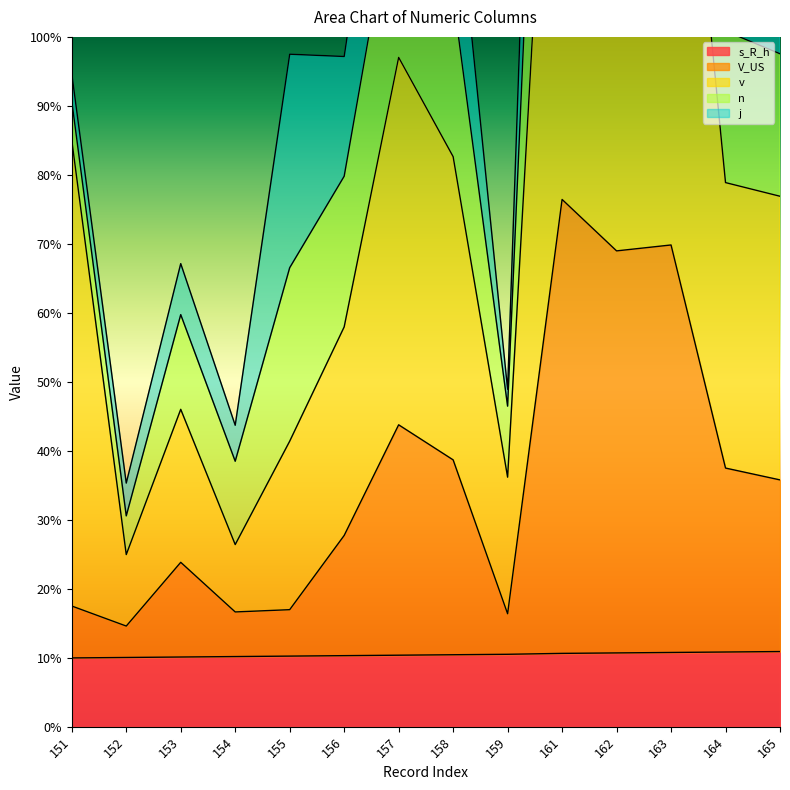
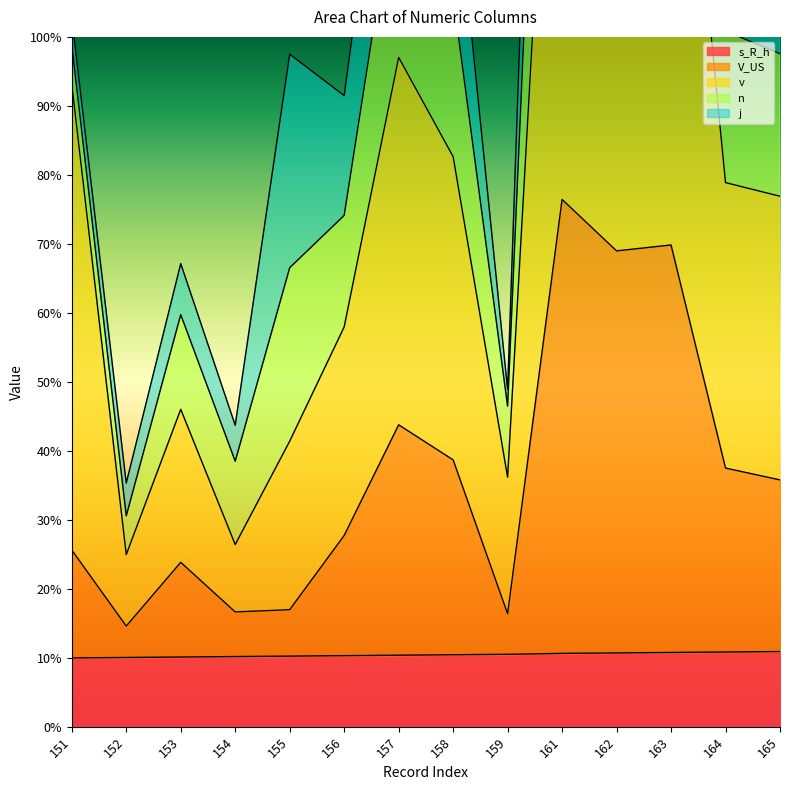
  {
    "s_R_h": {
      "151": "10%",
      "152": "10%",
      "153": "10%",
      "154": "10%",
      "155": "10%",
      "156": "10%",
      "157": "10%",
      "158": "10%",
      "159": "10%",
      "161": "11%",
      "162": "11%",
      "163": "11%",
      "164": "11%",
      "165": "11%"
    },
    "V_US": {
-     "151": "8%",
+     "151": "16%",
      "152": "5%",
      "153": "14%",
      "154": "6%",
      "155": "7%",
      "156": "17%",
      "157": "33%",
      "158": "28%",
      "159": "6%",
      "161": "66%",
      "162": "58%",
      "163": "59%",
      "164": "27%",
      "165": "25%"
    },
    "v": {
      "151": "68%",
      "152": "10%",
      "153": "22%",
      "154": "10%",
      "155": "24%",
      "156": "30%",
      "157": "53%",
      "158": "44%",
      "159": "20%",
      "164": "41%",
      "165": "41%"
    },
    "n": {
      "151": "6%",
      "152": "6%",
      "153": "14%",
      "154": "12%",
      "155": "25%",
-     "156": "22%",
+     "156": "16%",
      "159": "10%",
      "165": "21%"
    },
    "j": {
      "152": "5%",
      "153": "7%",
      "154": "5%",
      "155": "31%",
      "156": "17%",
      "159": "2%"
    }
  }
